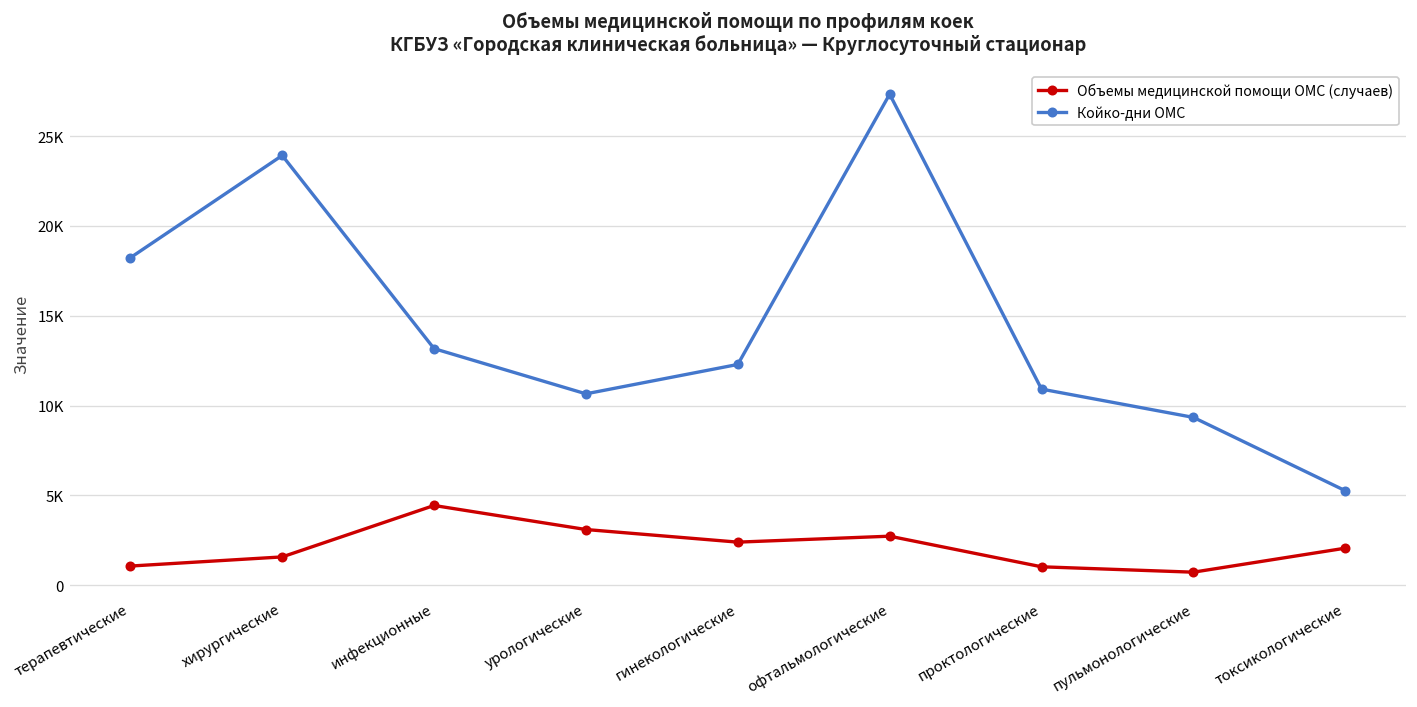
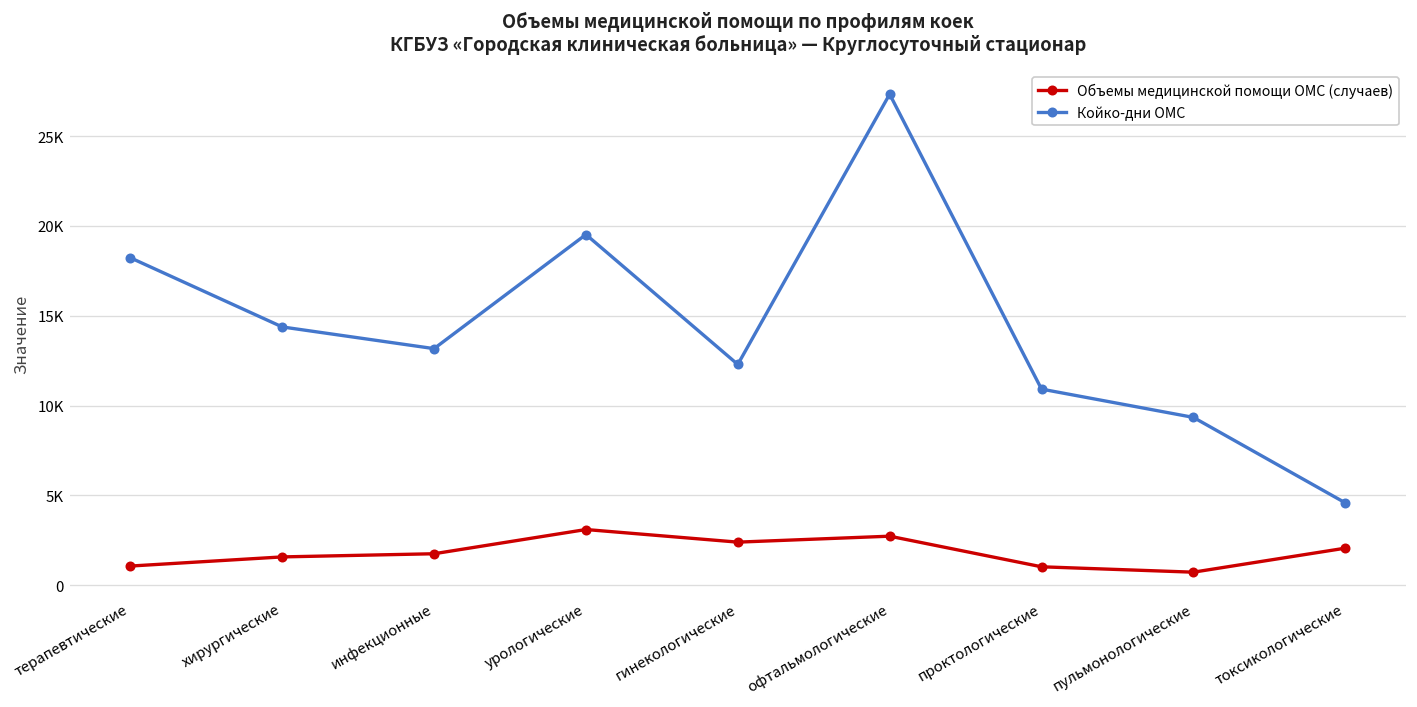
  {
    "Объемы медицинской помощи ОМС (случаев)": {
      "терапевтические": 1100,
      "хирургические": 1600,
-     "инфекционные": 4400,
+     "инфекционные": 1800,
      "урологические": 3100,
      "гинекологические": 2400,
      "офтальмологические": 2700,
      "проктологические": 1000,
      "пульмонологические": 700,
      "токсикологические": 2100
    },
    "Койко-дни ОМС": {
      "терапевтические": 18200,
-     "хирургические": 23900,
+     "хирургические": 14400,
      "инфекционные": 13200,
-     "урологические": 10700,
+     "урологические": 19500,
      "гинекологические": 12300,
      "офтальмологические": 27300,
      "проктологические": 10900,
      "пульмонологические": 9300,
-     "токсикологические": 5300
+     "токсикологические": 4600
    }
  }
